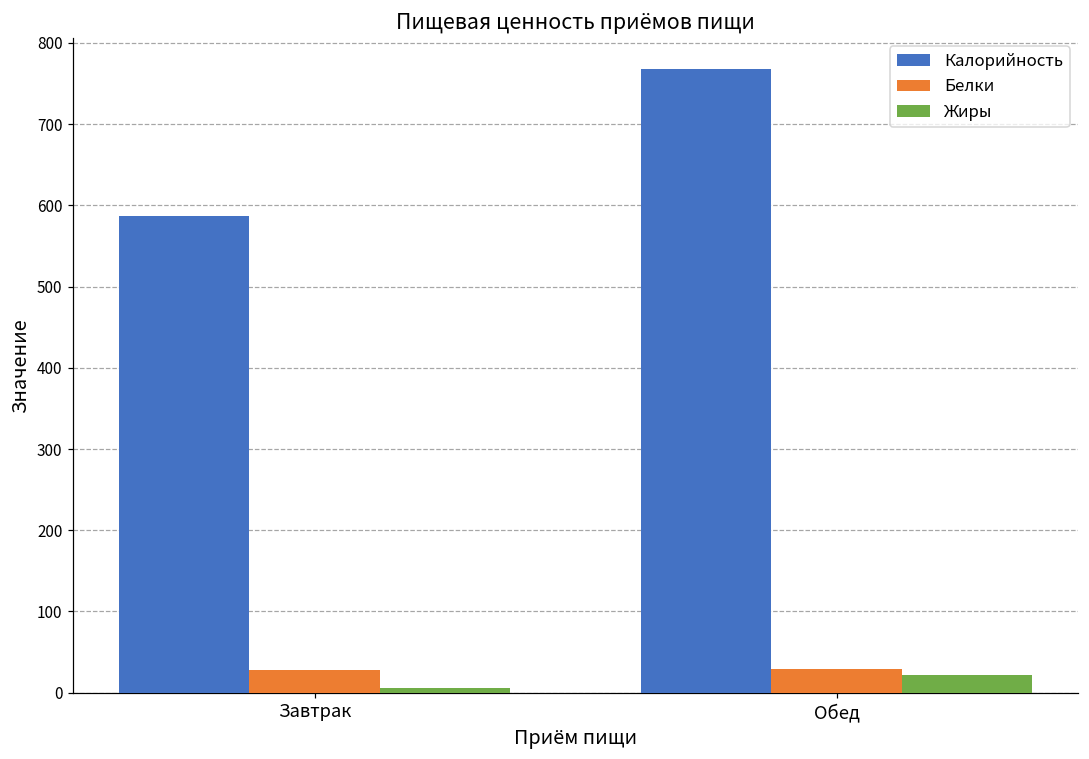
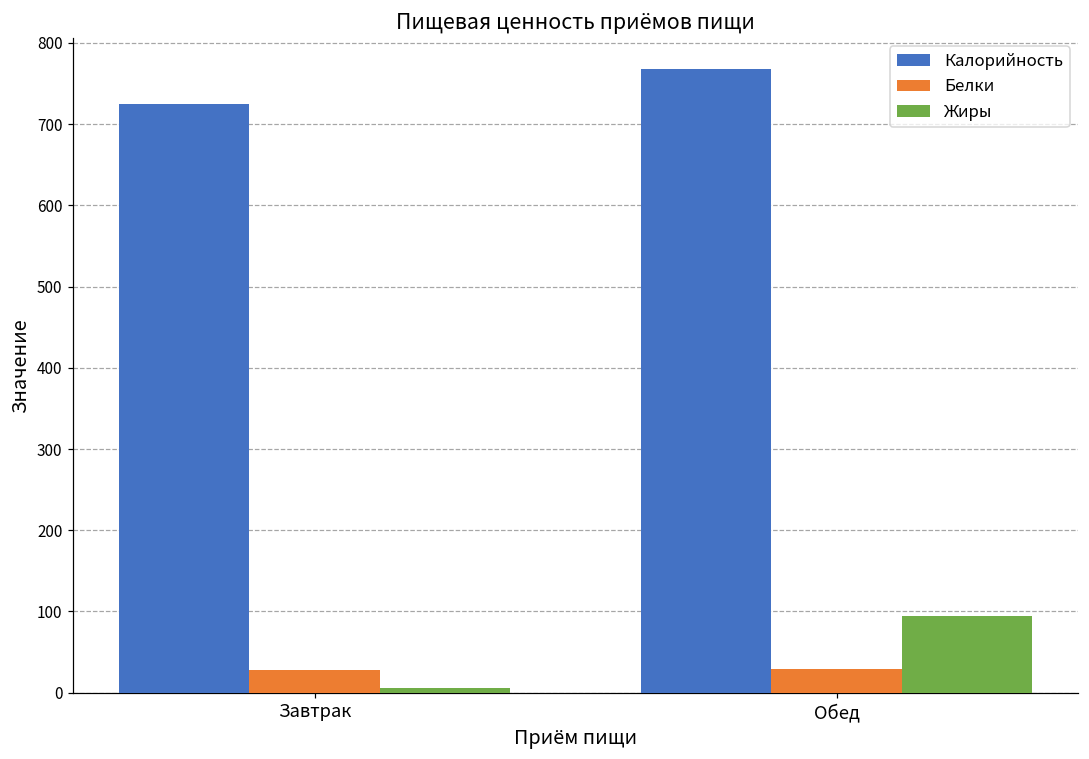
  {
    "Калорийность": {
-     "Завтрак": 590,
+     "Завтрак": 730,
      "Обед": 770
    },
    "Белки": {
      "Завтрак": 30,
      "Обед": 30
    },
    "Жиры": {
      "Завтрак": 10,
-     "Обед": 20
+     "Обед": 100
    }
  }
